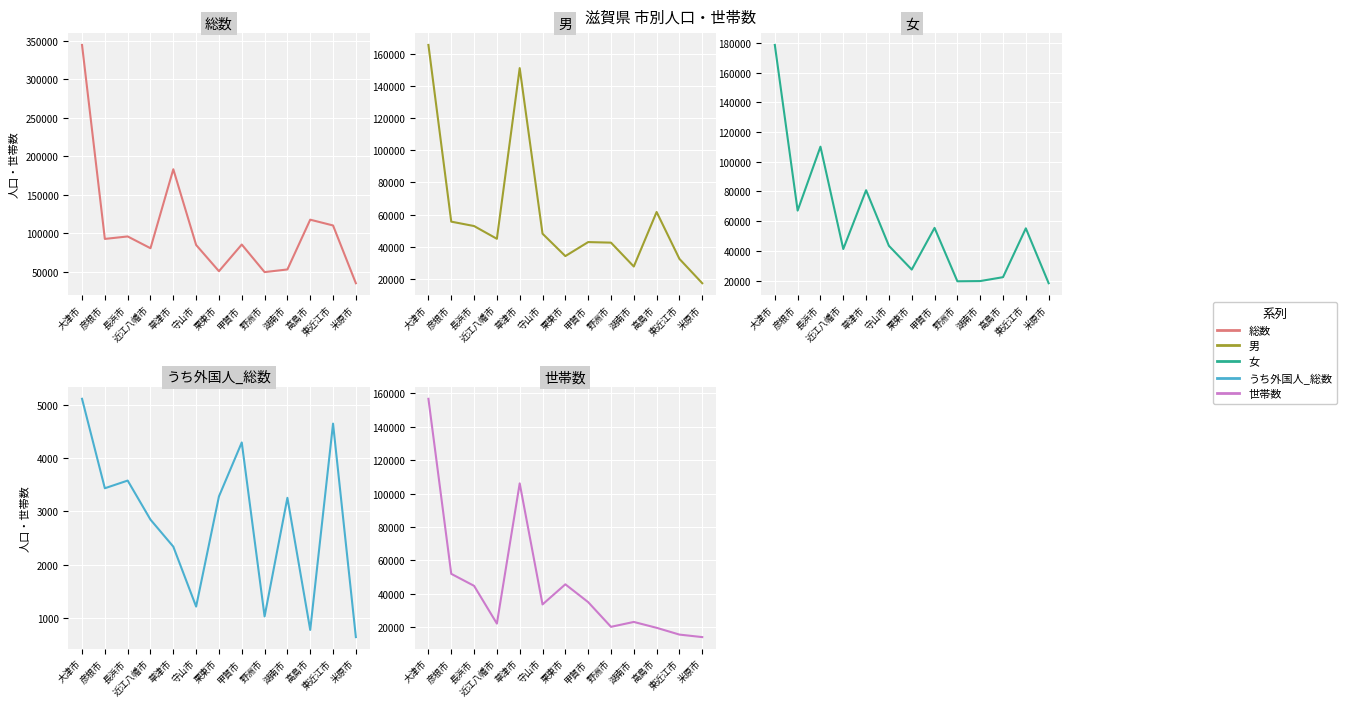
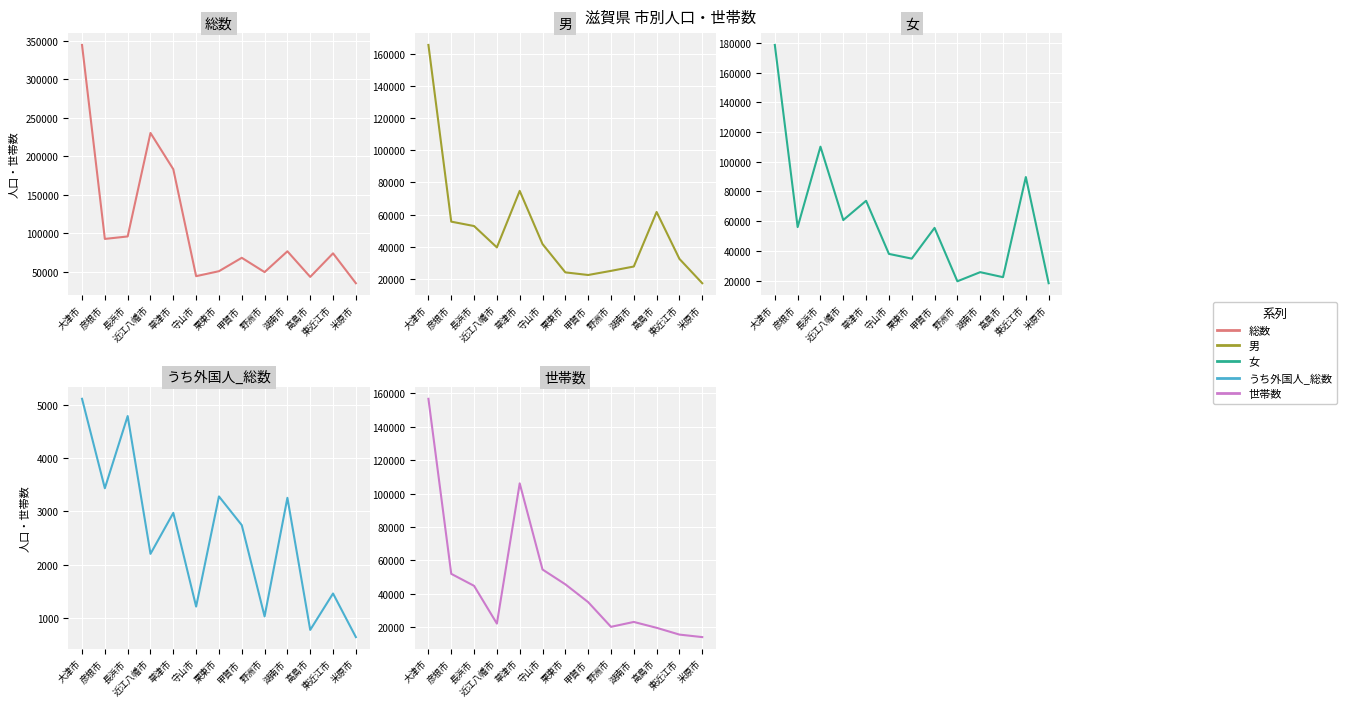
  {
    "総数": {
      "大津市": 340000,
      "彦根市": 90000,
      "長浜市": 100000,
-     "近江八幡市": 80000,
+     "近江八幡市": 230000,
      "草津市": 180000,
-     "守山市": 90000,
+     "守山市": 40000,
      "栗東市": 50000,
-     "甲賀市": 90000,
+     "甲賀市": 70000,
      "野洲市": 50000,
-     "湖南市": 50000,
-     "高島市": 120000,
-     "東近江市": 110000,
+     "湖南市": 80000,
+     "高島市": 40000,
+     "東近江市": 70000,
      "米原市": 40000
    },
    "男": {
      "大津市": 166000,
      "彦根市": 56000,
      "長浜市": 53000,
-     "近江八幡市": 45000,
-     "草津市": 151000,
-     "守山市": 48000,
-     "栗東市": 34000,
-     "甲賀市": 43000,
-     "野洲市": 43000,
+     "近江八幡市": 40000,
+     "草津市": 75000,
+     "守山市": 42000,
+     "栗東市": 24000,
+     "甲賀市": 22000,
+     "野洲市": 25000,
      "湖南市": 28000,
      "高島市": 62000,
      "東近江市": 32000,
      "米原市": 17000
    },
    "女": {
      "大津市": 179000,
-     "彦根市": 67000,
+     "彦根市": 56000,
      "長浜市": 110000,
-     "近江八幡市": 41000,
-     "草津市": 81000,
-     "守山市": 43000,
-     "栗東市": 27000,
+     "近江八幡市": 61000,
+     "草津市": 74000,
+     "守山市": 38000,
+     "栗東市": 35000,
      "甲賀市": 56000,
      "野洲市": 20000,
-     "湖南市": 20000,
+     "湖南市": 26000,
      "高島市": 22000,
-     "東近江市": 55000,
+     "東近江市": 90000,
      "米原市": 18000
    },
    "うち外国人_総数": {
      "大津市": 5100,
      "彦根市": 3400,
-     "長浜市": 3600,
-     "近江八幡市": 2800,
-     "草津市": 2300,
+     "長浜市": 4800,
+     "近江八幡市": 2200,
+     "草津市": 3000,
      "守山市": 1200,
      "栗東市": 3300,
-     "甲賀市": 4300,
+     "甲賀市": 2700,
      "野洲市": 1000,
      "湖南市": 3300,
      "高島市": 800,
-     "東近江市": 4600,
+     "東近江市": 1500,
      "米原市": 600
    },
    "世帯数": {
      "大津市": 157000,
      "彦根市": 52000,
      "長浜市": 45000,
      "近江八幡市": 22000,
      "草津市": 106000,
-     "守山市": 34000,
+     "守山市": 55000,
      "栗東市": 46000,
      "甲賀市": 35000,
      "野洲市": 20000,
      "湖南市": 23000,
      "高島市": 20000,
      "東近江市": 16000,
      "米原市": 14000
    }
  }
